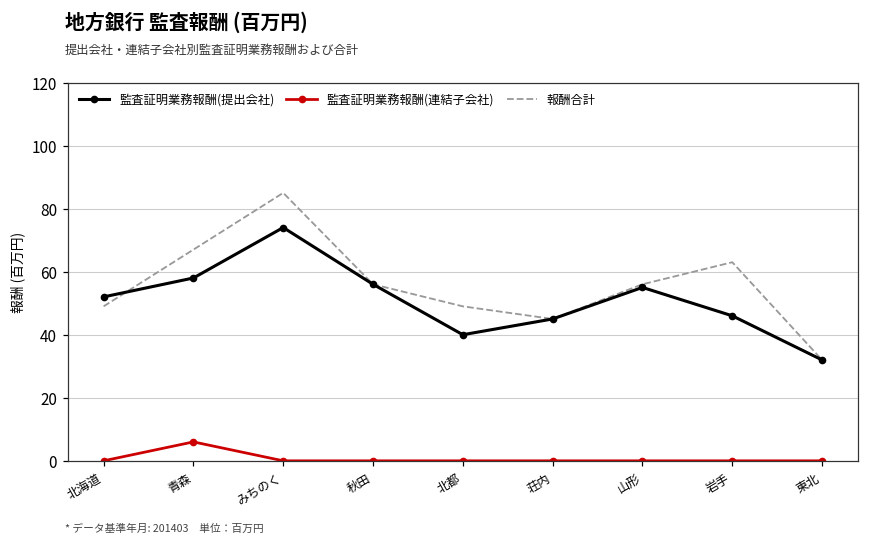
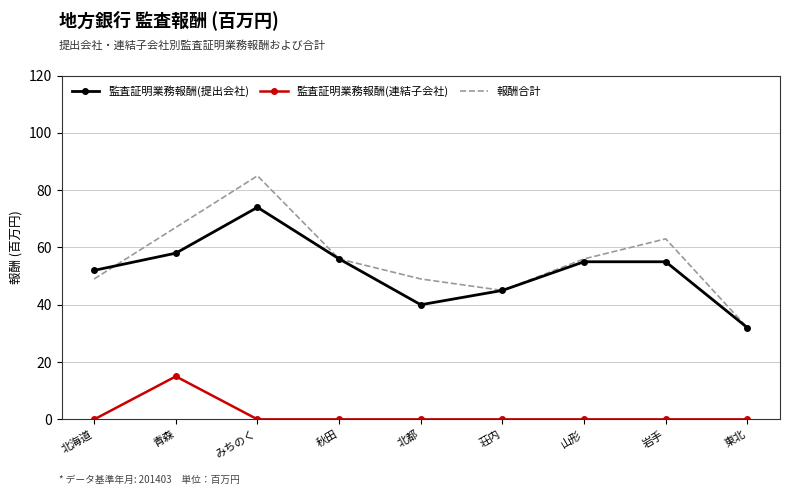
  {
    "監査証明業務報酬(提出会社)": {
      "北海道": 52,
      "青森": 58,
      "みちのく": 74,
      "北都": 40,
      "山形": 55,
-     "岩手": 46
+     "岩手": 55
    },
    "監査証明業務報酬(連結子会社)": {
      "北海道": 0,
-     "青森": 6,
+     "青森": 15,
      "みちのく": 0,
      "秋田": 0,
      "北都": 0,
      "荘内": 0,
      "山形": 0,
      "岩手": 0,
      "東北": 0
    },
    "報酬合計": {
      "北海道": 49,
      "青森": 67,
      "みちのく": 85,
      "北都": 49,
      "山形": 56,
      "岩手": 63
    }
  }
